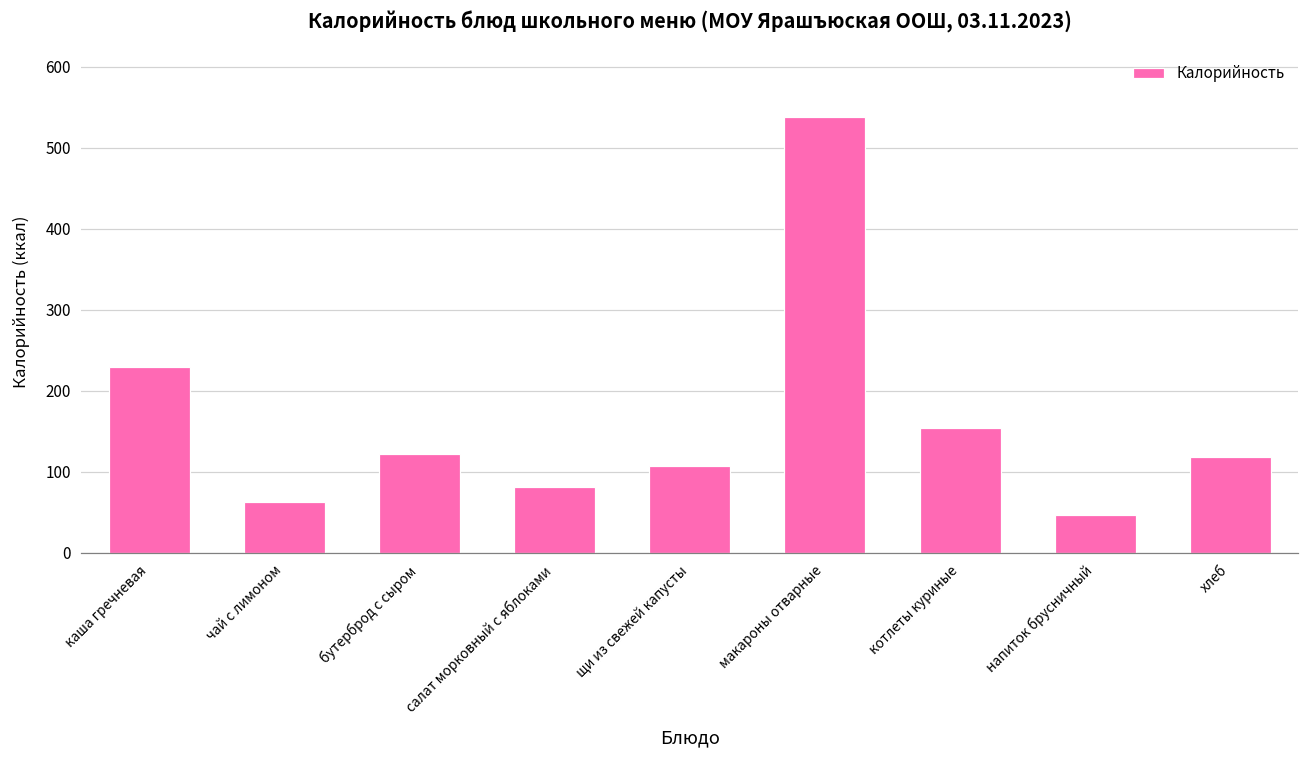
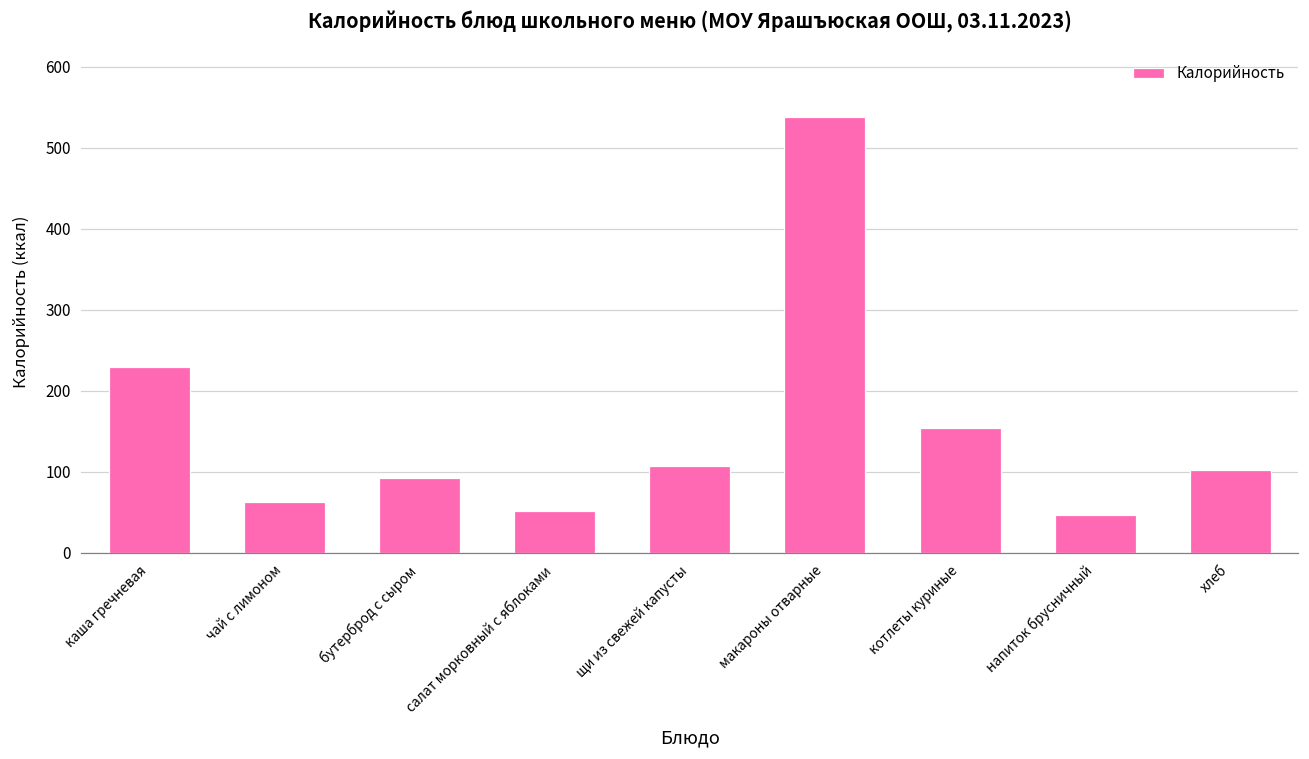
  {
    "каша гречневая": 230,
    "чай с лимоном": 60,
-   "бутерброд с сыром": 120,
-   "салат морковный с яблоками": 80,
+   "бутерброд с сыром": 90,
+   "салат морковный с яблоками": 50,
    "щи из свежей капусты": 110,
    "макароны отварные": 540,
    "котлеты куриные": 150,
    "напиток брусничный": 50,
-   "хлеб": 120
+   "хлеб": 100
  }
